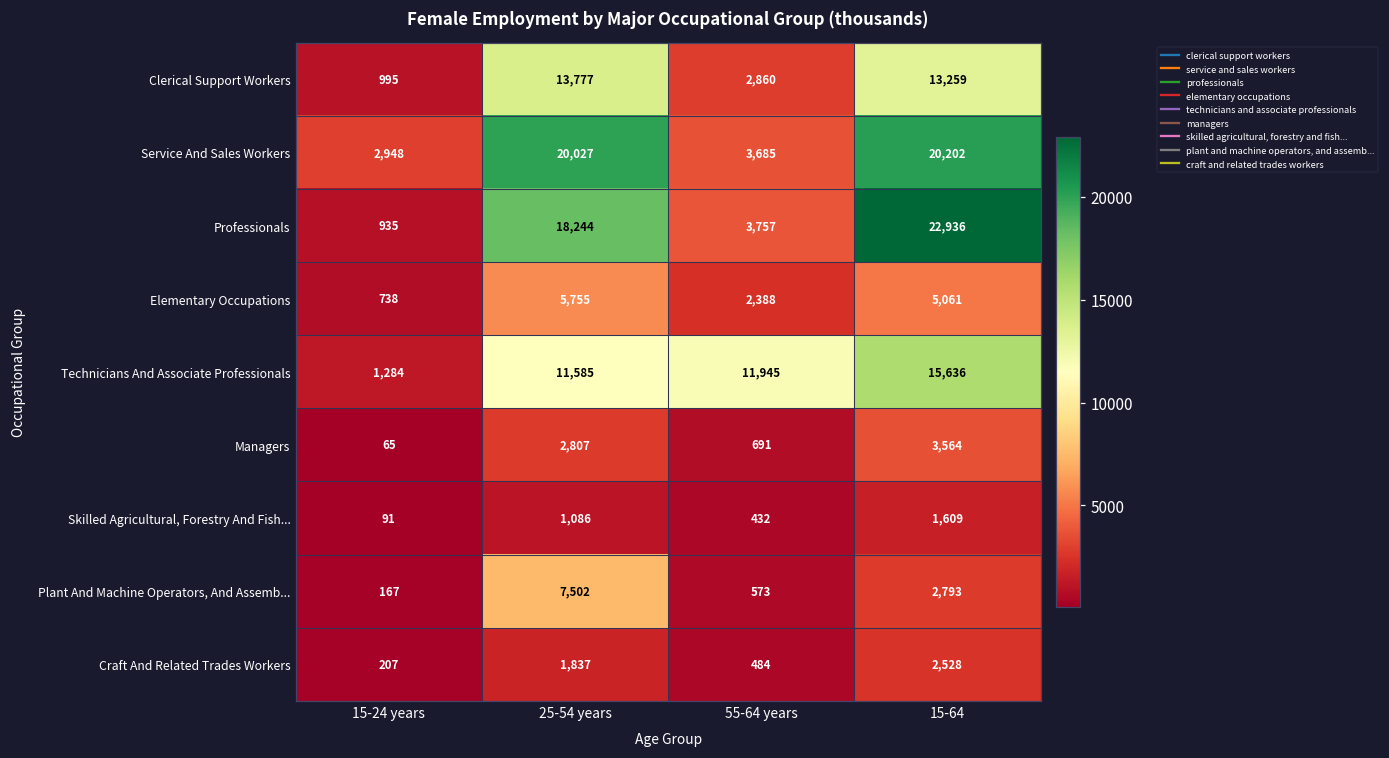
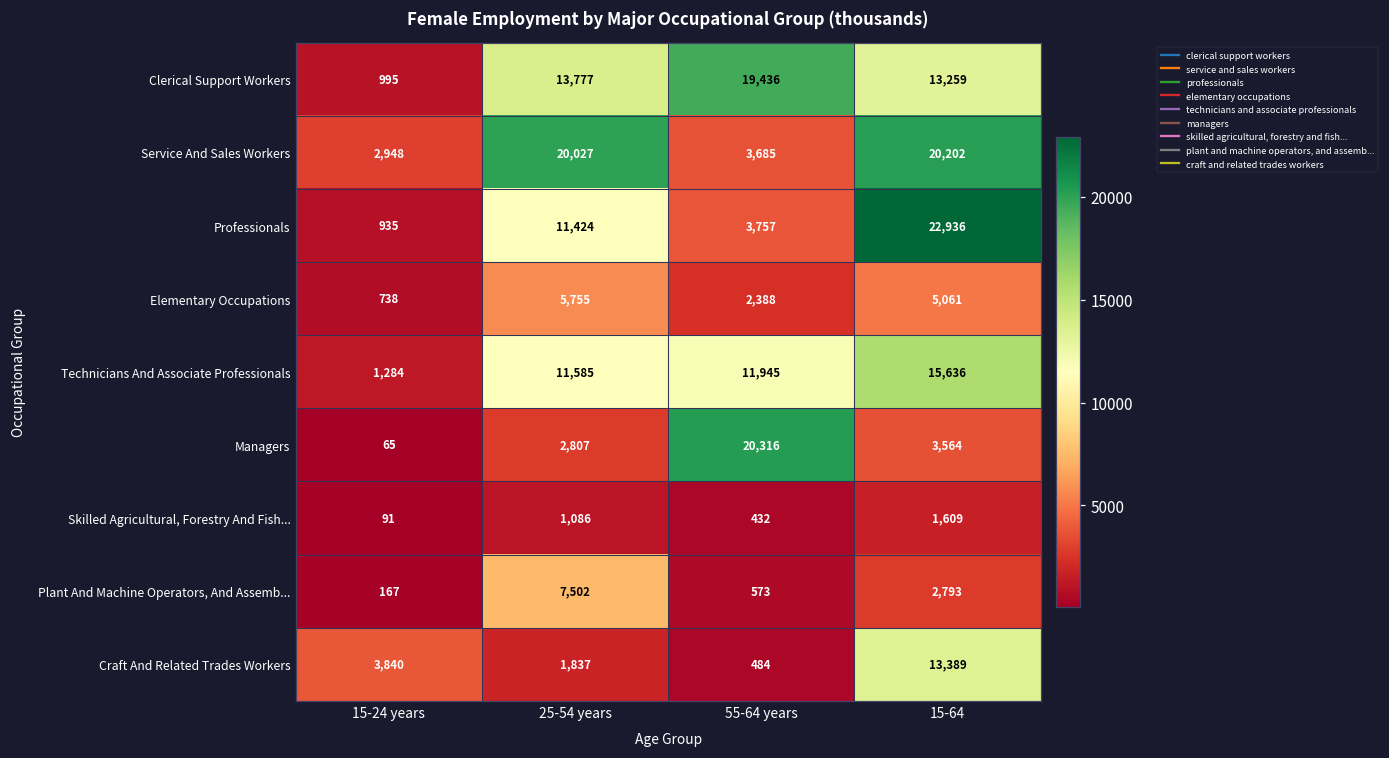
  {
    "Clerical Support Workers": {
      "15-24 years": "995",
      "25-54 years": "13,777",
-     "55-64 years": "2,860",
+     "55-64 years": "19,436",
      "15-64": "13,259"
    },
    "Service And Sales Workers": {
      "15-24 years": "2,948",
      "25-54 years": "20,027",
      "55-64 years": "3,685",
      "15-64": "20,202"
    },
    "Professionals": {
      "15-24 years": "935",
-     "25-54 years": "18,244",
+     "25-54 years": "11,424",
      "55-64 years": "3,757",
      "15-64": "22,936"
    },
    "Elementary Occupations": {
      "15-24 years": "738",
      "25-54 years": "5,755",
      "55-64 years": "2,388",
      "15-64": "5,061"
    },
    "Technicians And Associate Professionals": {
      "15-24 years": "1,284",
      "25-54 years": "11,585",
      "55-64 years": "11,945",
      "15-64": "15,636"
    },
    "Managers": {
      "15-24 years": "65",
      "25-54 years": "2,807",
-     "55-64 years": "691",
+     "55-64 years": "20,316",
      "15-64": "3,564"
    },
    "Skilled Agricultural, Forestry And Fish...": {
      "15-24 years": "91",
      "25-54 years": "1,086",
      "55-64 years": "432",
      "15-64": "1,609"
    },
    "Plant And Machine Operators, And Assemb...": {
      "15-24 years": "167",
      "25-54 years": "7,502",
      "55-64 years": "573",
      "15-64": "2,793"
    },
    "Craft And Related Trades Workers": {
-     "15-24 years": "207",
+     "15-24 years": "3,840",
      "25-54 years": "1,837",
      "55-64 years": "484",
-     "15-64": "2,528"
+     "15-64": "13,389"
    }
  }
